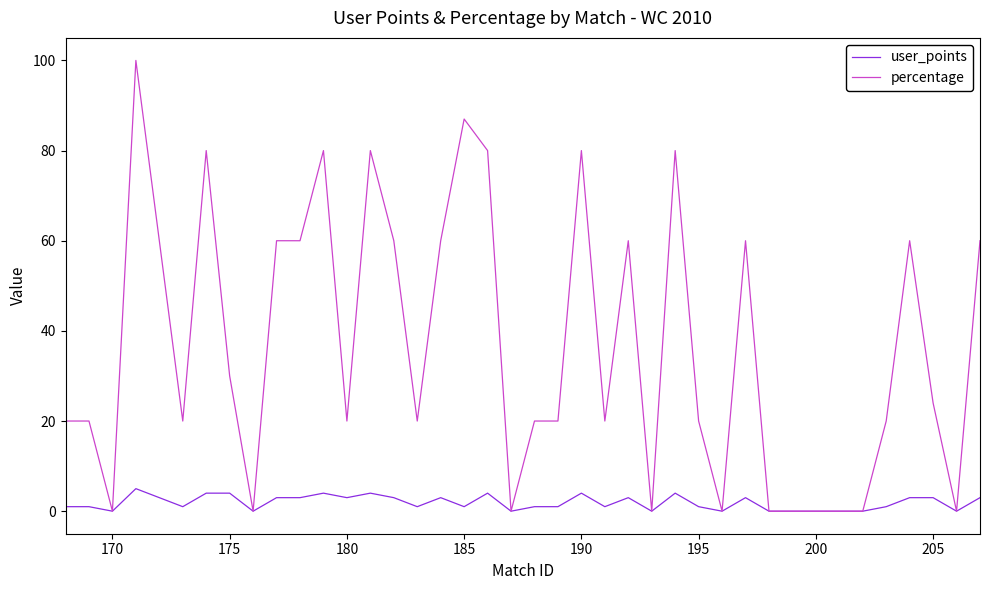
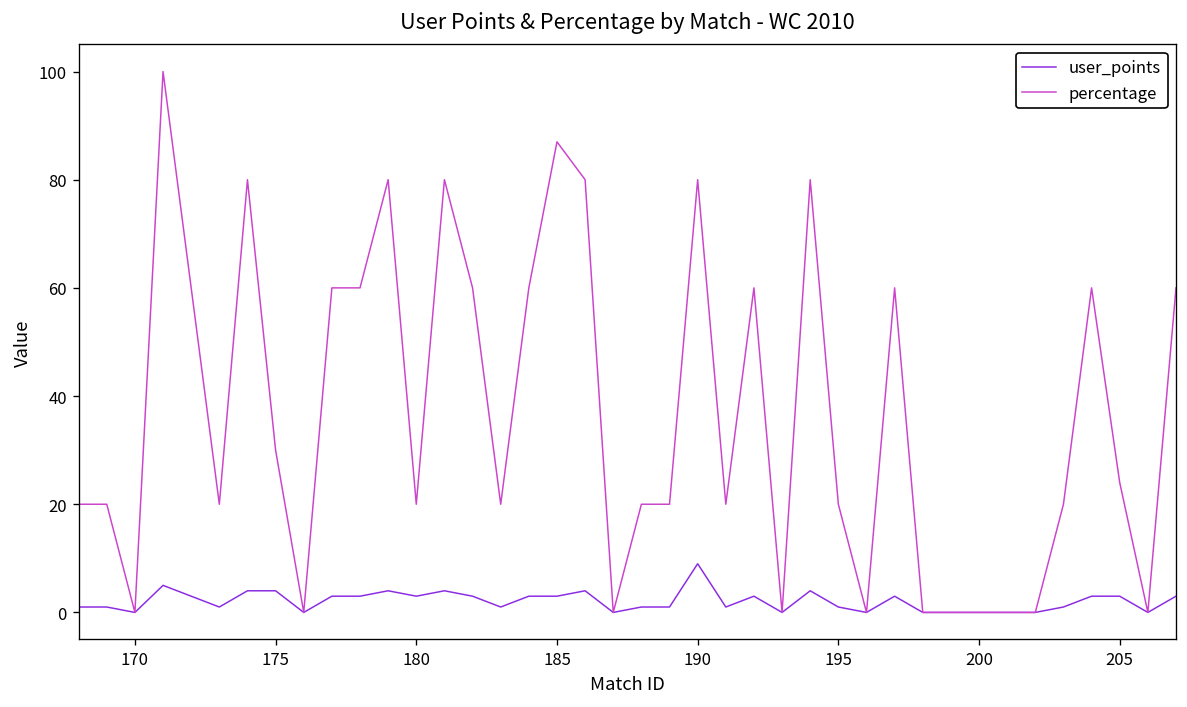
  {
    "user_points": {
      "175": 4,
      "180": 3,
-     "185": 1,
-     "190": 4,
+     "185": 3,
+     "190": 9,
      "195": 1,
      "205": 3
    },
    "percentage": {
      "175": 30,
      "180": 20,
      "185": 87,
      "190": 80,
      "195": 20,
      "205": 24
    }
  }
